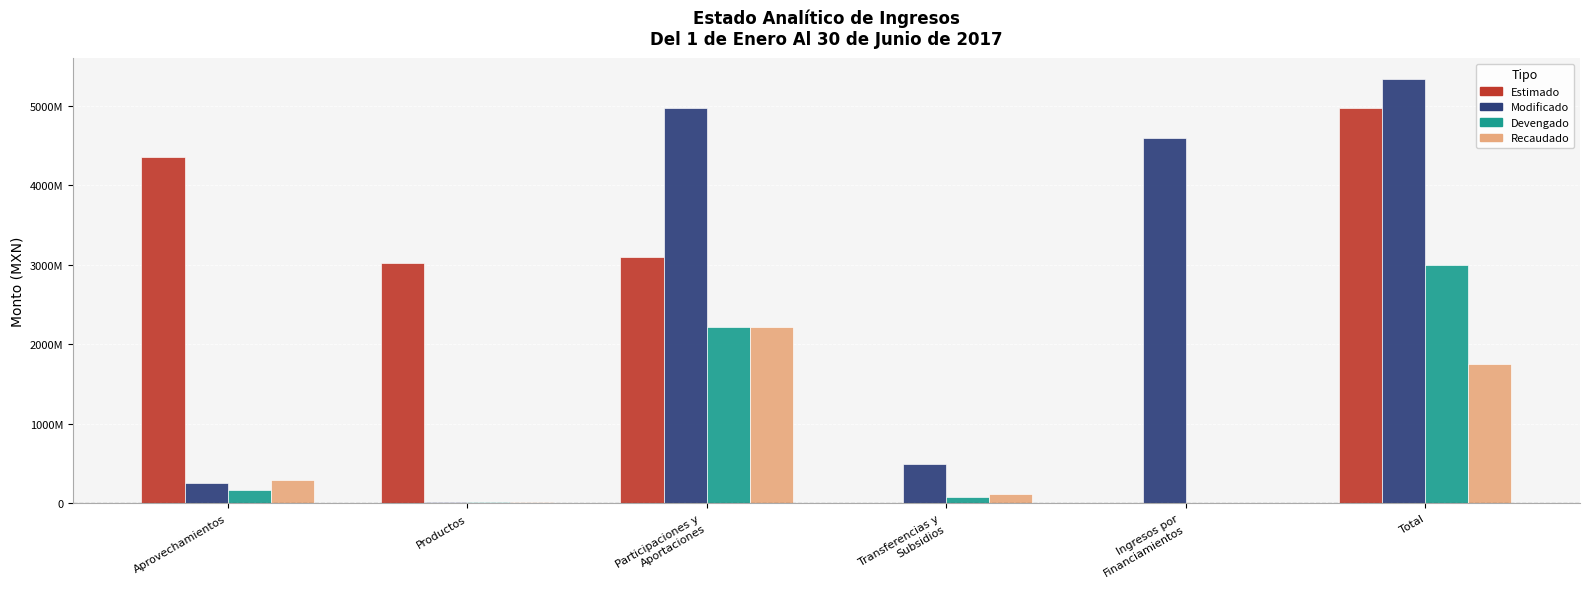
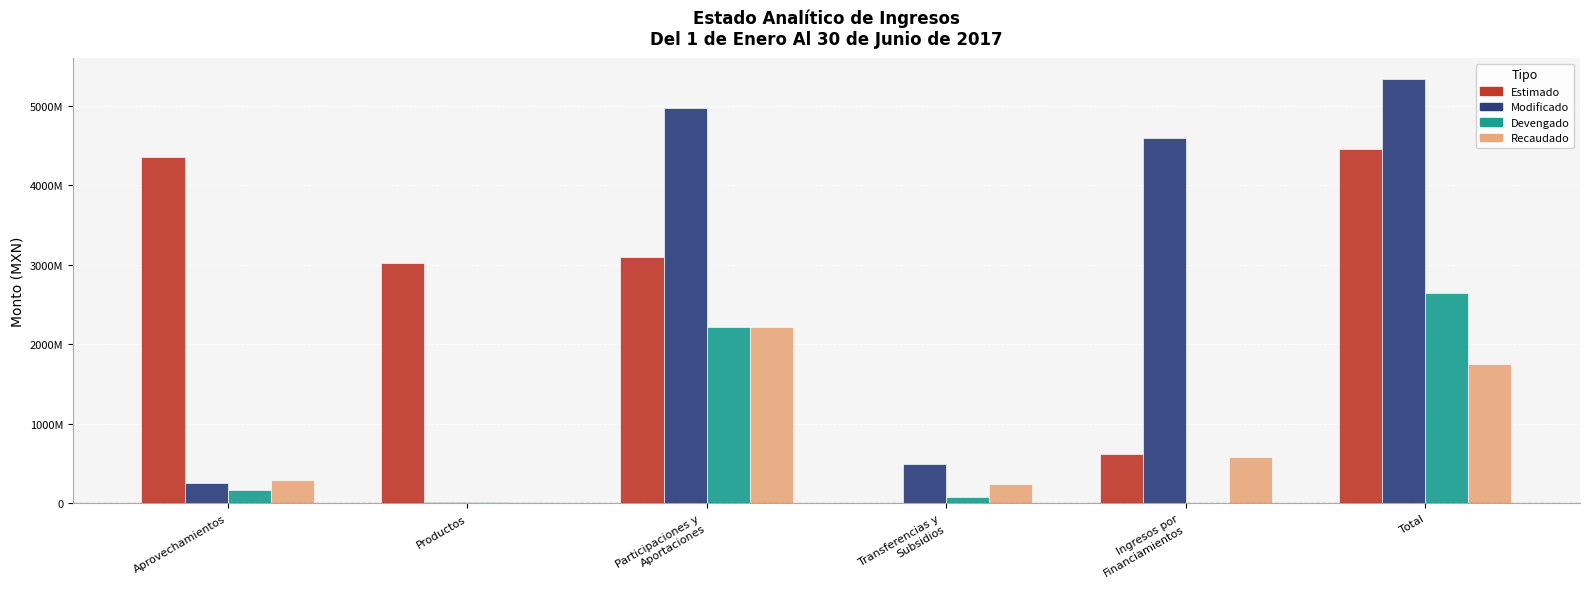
  {
    "Estimado": {
      "Aprovechamientos": 4400000000,
      "Productos": 3000000000,
      "Participaciones y Aportaciones": 3100000000,
-     "Ingresos por Financiamientos": 0,
-     "Total": 5000000000
+     "Ingresos por Financiamientos": 600000000,
+     "Total": 4400000000
    },
    "Modificado": {
      "Aprovechamientos": 300000000,
      "Participaciones y Aportaciones": 5000000000,
      "Transferencias y Subsidios": 500000000,
      "Ingresos por Financiamientos": 4600000000,
      "Total": 5300000000
    },
    "Devengado": {
      "Aprovechamientos": 200000000,
      "Participaciones y Aportaciones": 2200000000,
      "Transferencias y Subsidios": 100000000,
      "Ingresos por Financiamientos": 0,
-     "Total": 3000000000
+     "Total": 2600000000
    },
    "Recaudado": {
      "Aprovechamientos": 300000000,
      "Participaciones y Aportaciones": 2200000000,
-     "Transferencias y Subsidios": 100000000,
-     "Ingresos por Financiamientos": 0,
+     "Transferencias y Subsidios": 200000000,
+     "Ingresos por Financiamientos": 600000000,
      "Total": 1800000000
    }
  }
